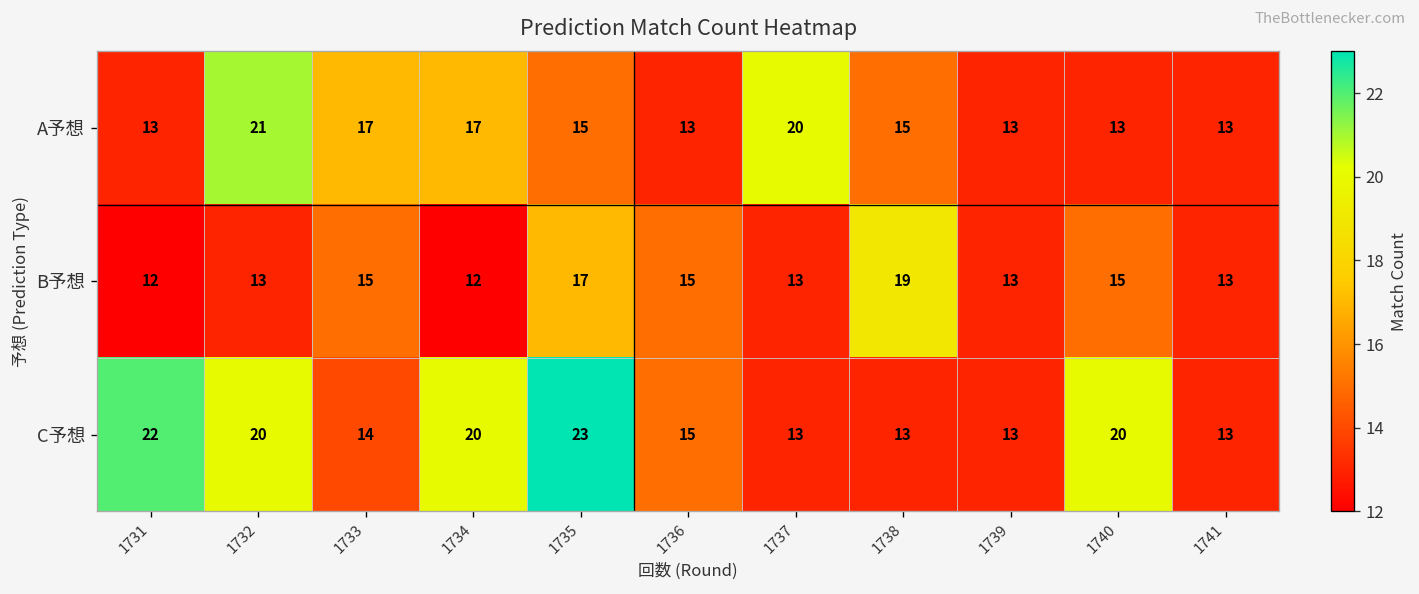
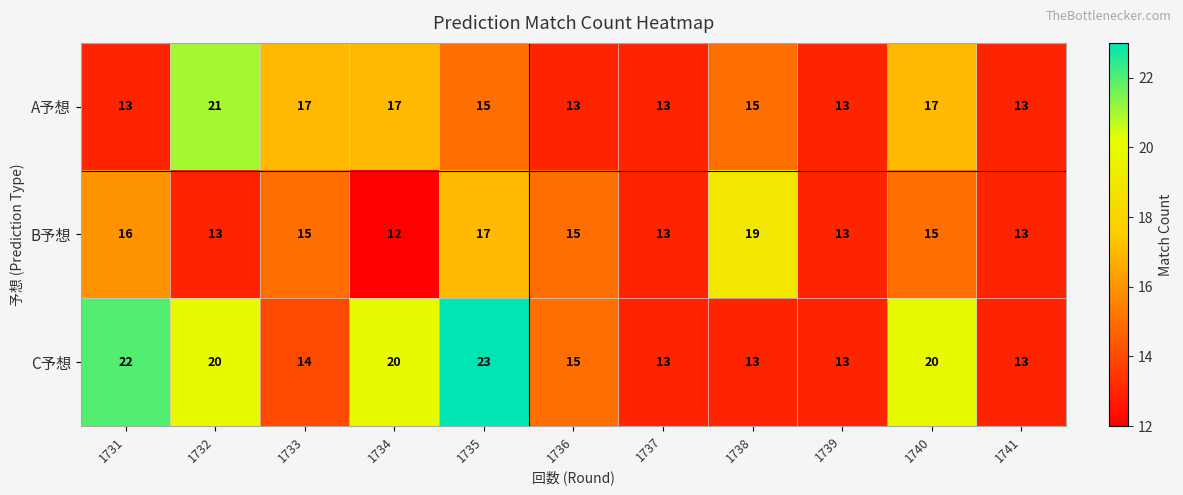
  {
    "A予想": {
      "1731": 13,
      "1732": 21,
      "1733": 17,
      "1734": 17,
      "1735": 15,
      "1736": 13,
-     "1737": 20,
+     "1737": 13,
      "1738": 15,
      "1739": 13,
-     "1740": 13,
+     "1740": 17,
      "1741": 13
    },
    "B予想": {
-     "1731": 12,
+     "1731": 16,
      "1732": 13,
      "1733": 15,
      "1734": 12,
      "1735": 17,
      "1736": 15,
      "1737": 13,
      "1738": 19,
      "1739": 13,
      "1740": 15,
      "1741": 13
    },
    "C予想": {
      "1731": 22,
      "1732": 20,
      "1733": 14,
      "1734": 20,
      "1735": 23,
      "1736": 15,
      "1737": 13,
      "1738": 13,
      "1739": 13,
      "1740": 20,
      "1741": 13
    }
  }
